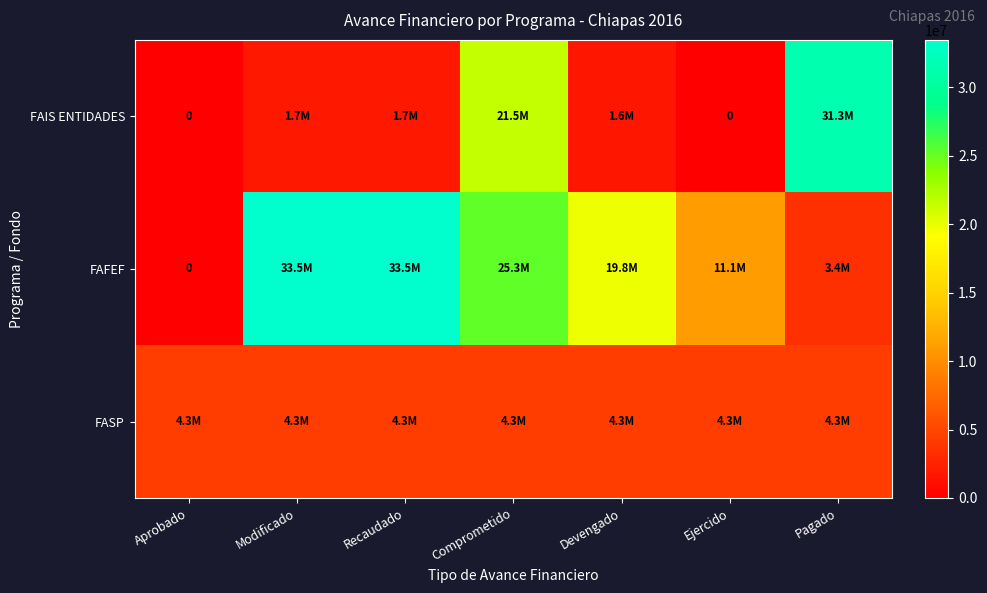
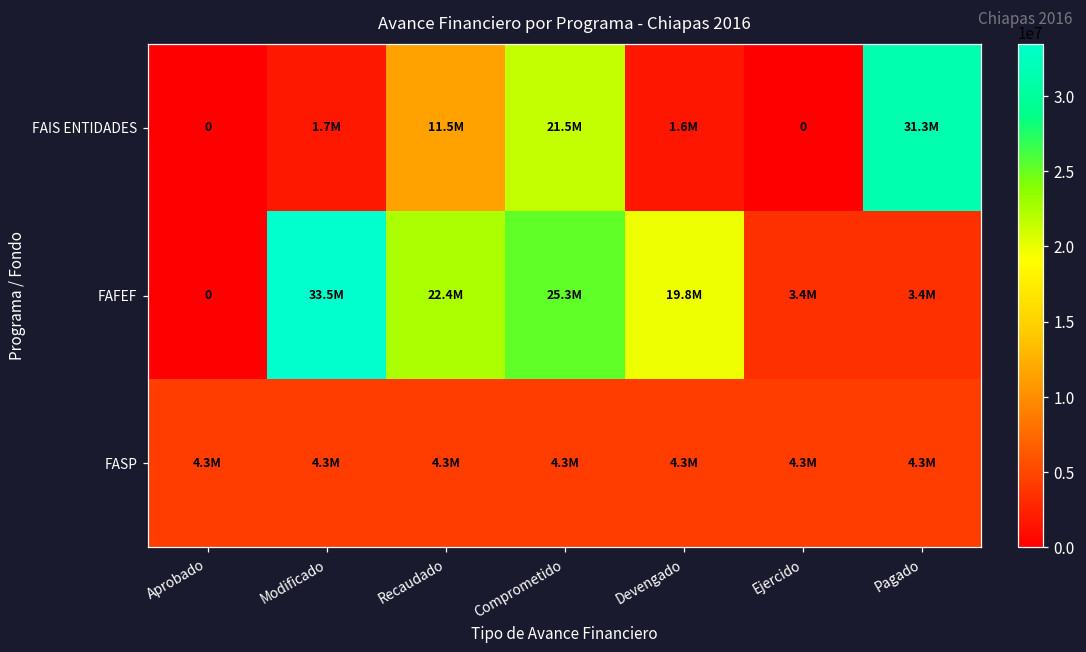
  {
    "FAIS ENTIDADES": {
      "Aprobado": "0",
      "Modificado": "1.7M",
-     "Recaudado": "1.7M",
+     "Recaudado": "11.5M",
      "Comprometido": "21.5M",
      "Devengado": "1.6M",
      "Ejercido": "0",
      "Pagado": "31.3M"
    },
    "FAFEF": {
      "Aprobado": "0",
      "Modificado": "33.5M",
-     "Recaudado": "33.5M",
+     "Recaudado": "22.4M",
      "Comprometido": "25.3M",
      "Devengado": "19.8M",
-     "Ejercido": "11.1M",
+     "Ejercido": "3.4M",
      "Pagado": "3.4M"
    },
    "FASP": {
      "Aprobado": "4.3M",
      "Modificado": "4.3M",
      "Recaudado": "4.3M",
      "Comprometido": "4.3M",
      "Devengado": "4.3M",
      "Ejercido": "4.3M",
      "Pagado": "4.3M"
    }
  }
